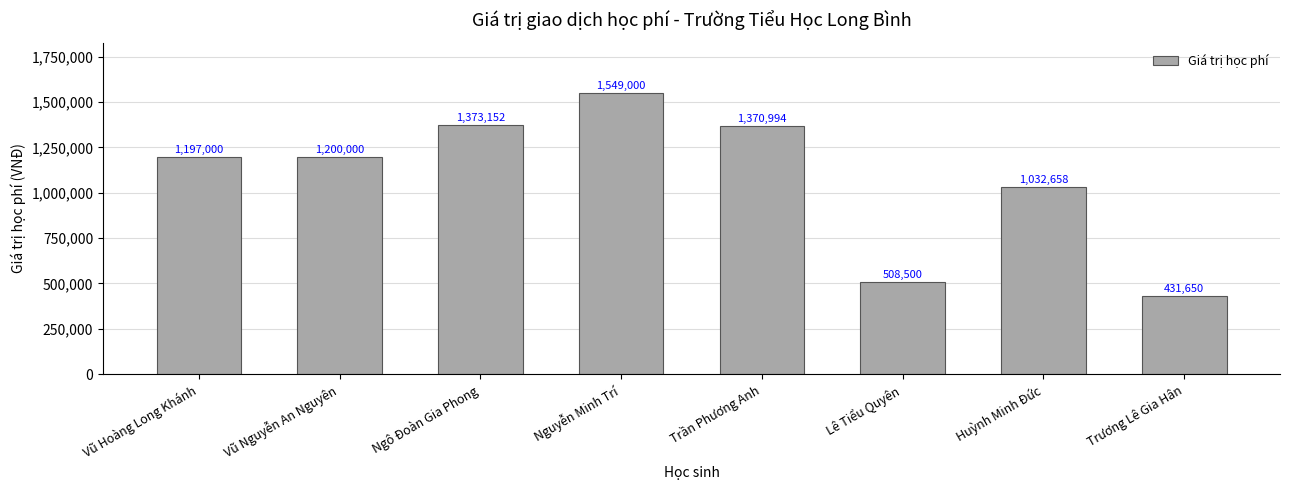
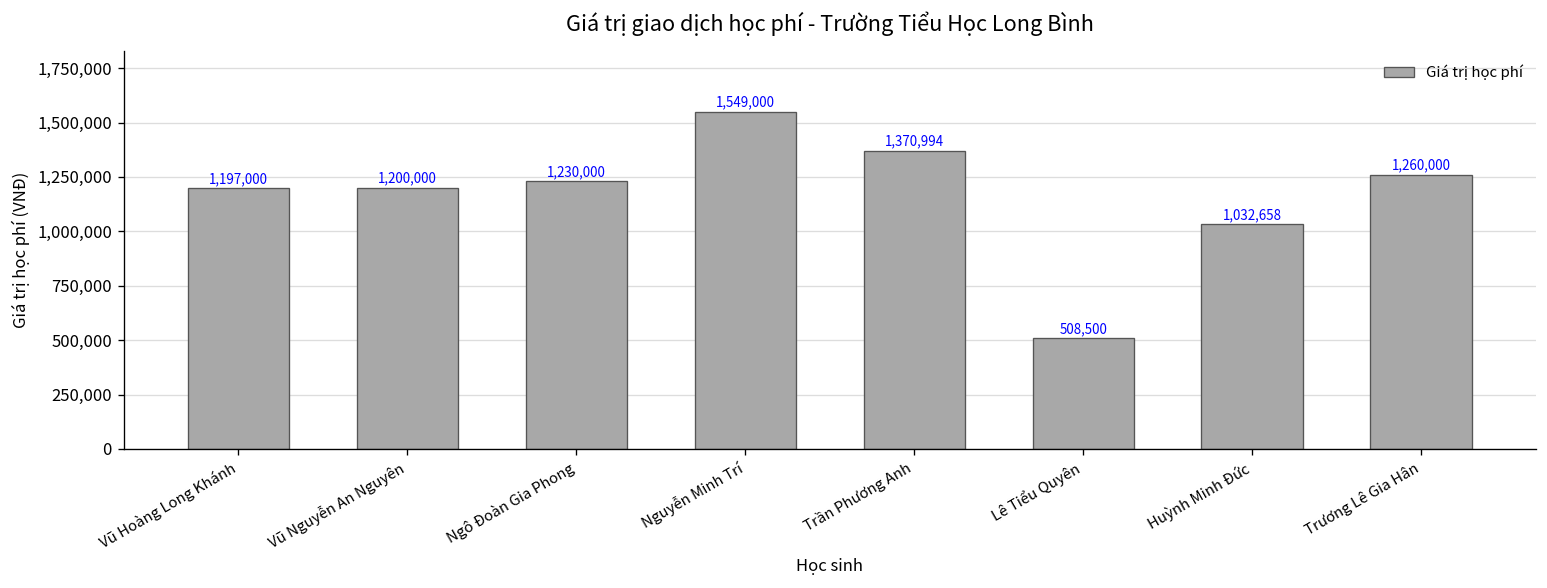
  {
    "Vũ Hoàng Long Khánh": "1,197,000",
    "Vũ Nguyễn An Nguyên": "1,200,000",
-   "Ngô Đoàn Gia Phong": "1,373,152",
+   "Ngô Đoàn Gia Phong": "1,230,000",
    "Nguyễn Minh Trí": "1,549,000",
    "Trần Phương Anh": "1,370,994",
    "Lê Tiểu Quyên": "508,500",
    "Huỳnh Minh Đức": "1,032,658",
-   "Trương Lê Gia Hân": "431,650"
+   "Trương Lê Gia Hân": "1,260,000"
  }
